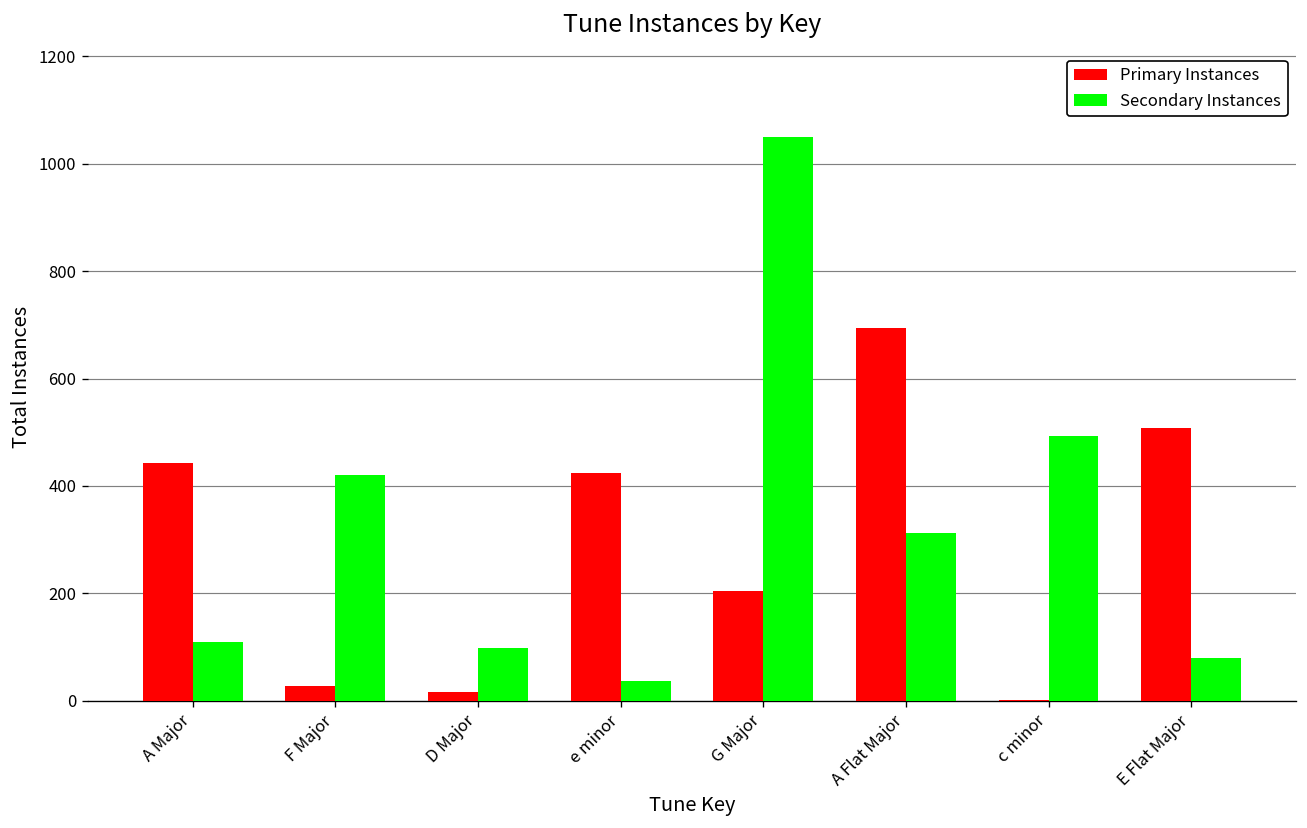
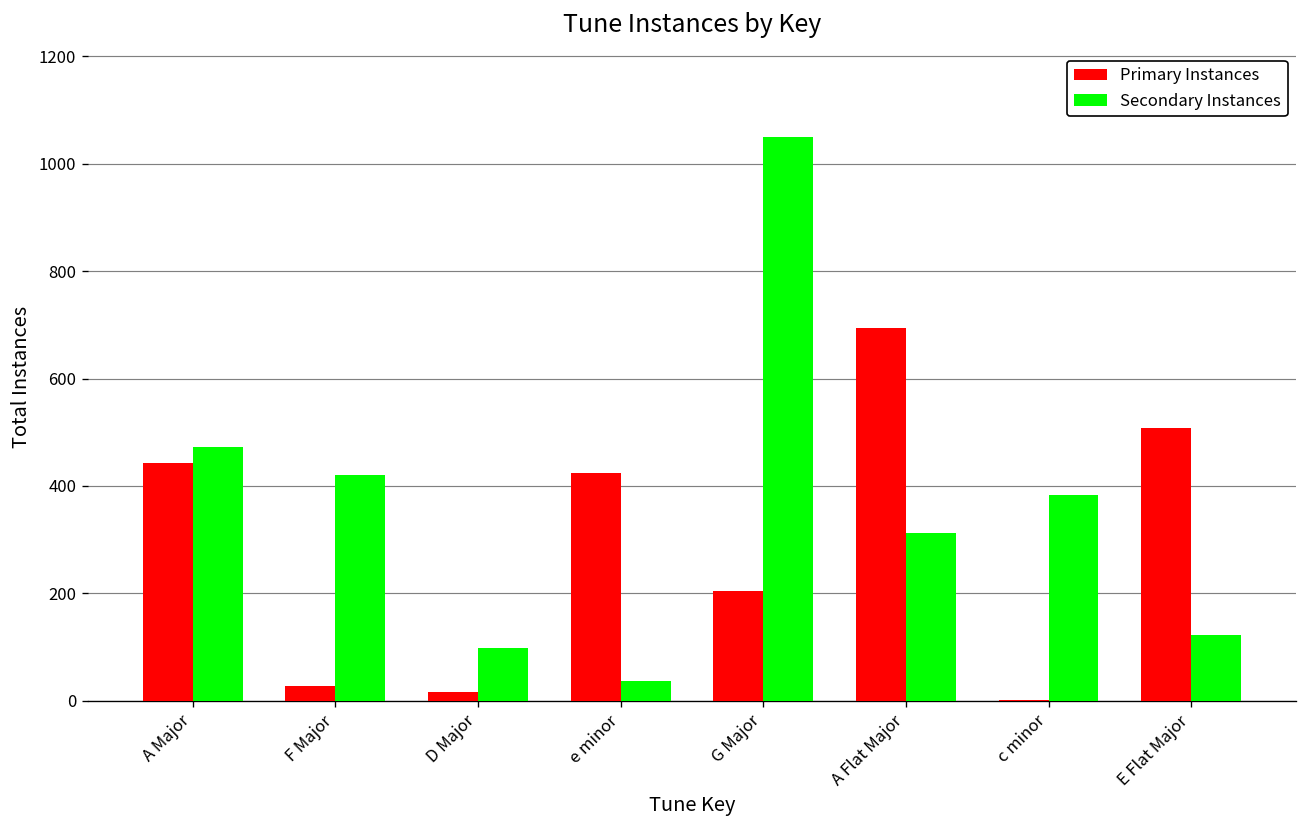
  {
    "Primary Instances": {
      "A Major": 440,
      "F Major": 30,
      "D Major": 20,
      "e minor": 430,
      "G Major": 200,
      "A Flat Major": 700,
      "E Flat Major": 510
    },
    "Secondary Instances": {
-     "A Major": 110,
+     "A Major": 470,
      "F Major": 420,
      "D Major": 100,
      "e minor": 40,
      "G Major": 1050,
      "A Flat Major": 310,
-     "c minor": 490,
-     "E Flat Major": 80
+     "c minor": 380,
+     "E Flat Major": 120
    }
  }
